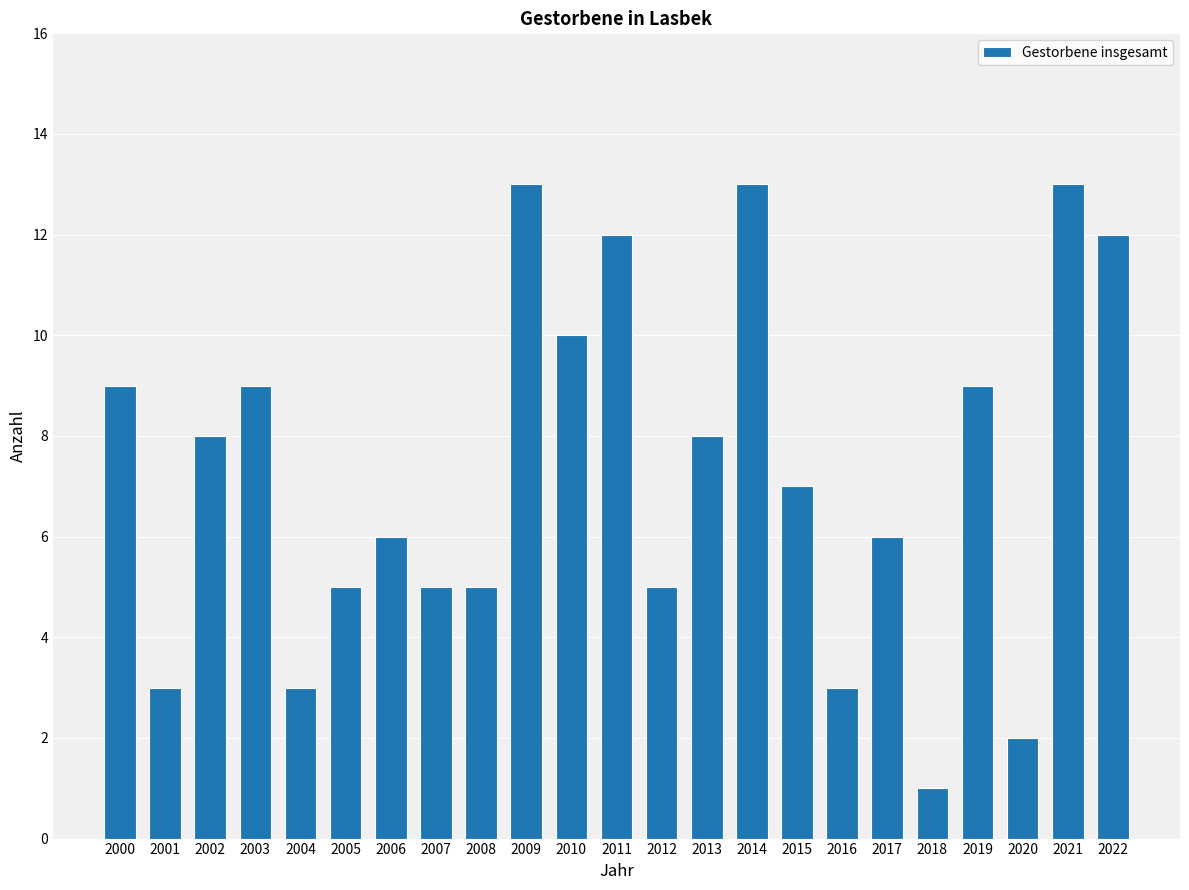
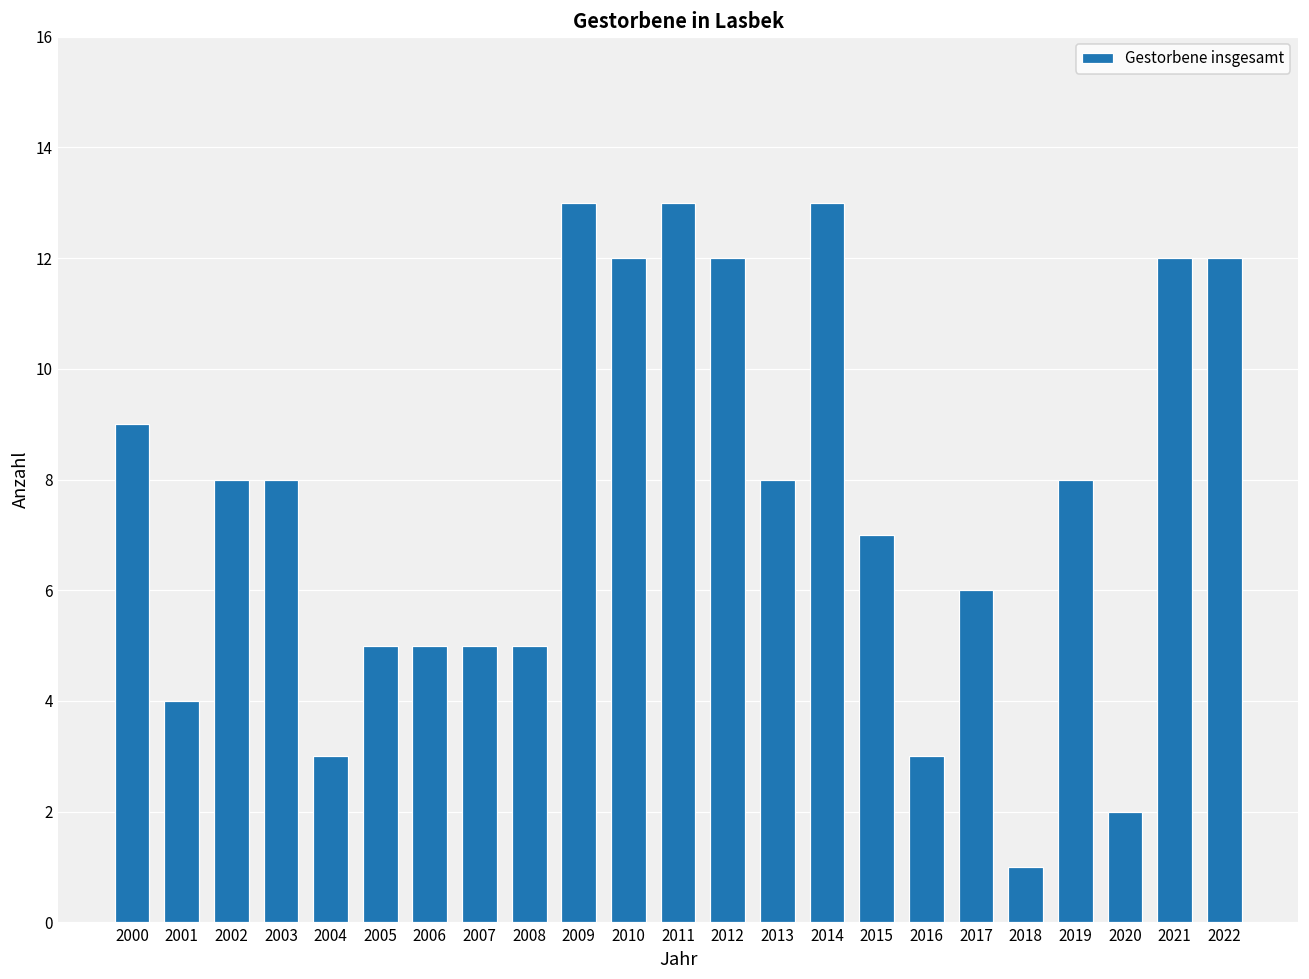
  {
    "2000": 9,
-   "2001": 3,
+   "2001": 4,
    "2002": 8,
-   "2003": 9,
+   "2003": 8,
    "2004": 3,
    "2005": 5,
-   "2006": 6,
+   "2006": 5,
    "2007": 5,
    "2008": 5,
    "2009": 13,
-   "2010": 10,
-   "2011": 12,
-   "2012": 5,
+   "2010": 12,
+   "2011": 13,
+   "2012": 12,
    "2013": 8,
    "2014": 13,
    "2015": 7,
    "2016": 3,
    "2017": 6,
    "2018": 1,
-   "2019": 9,
+   "2019": 8,
    "2020": 2,
-   "2021": 13,
+   "2021": 12,
    "2022": 12
  }
